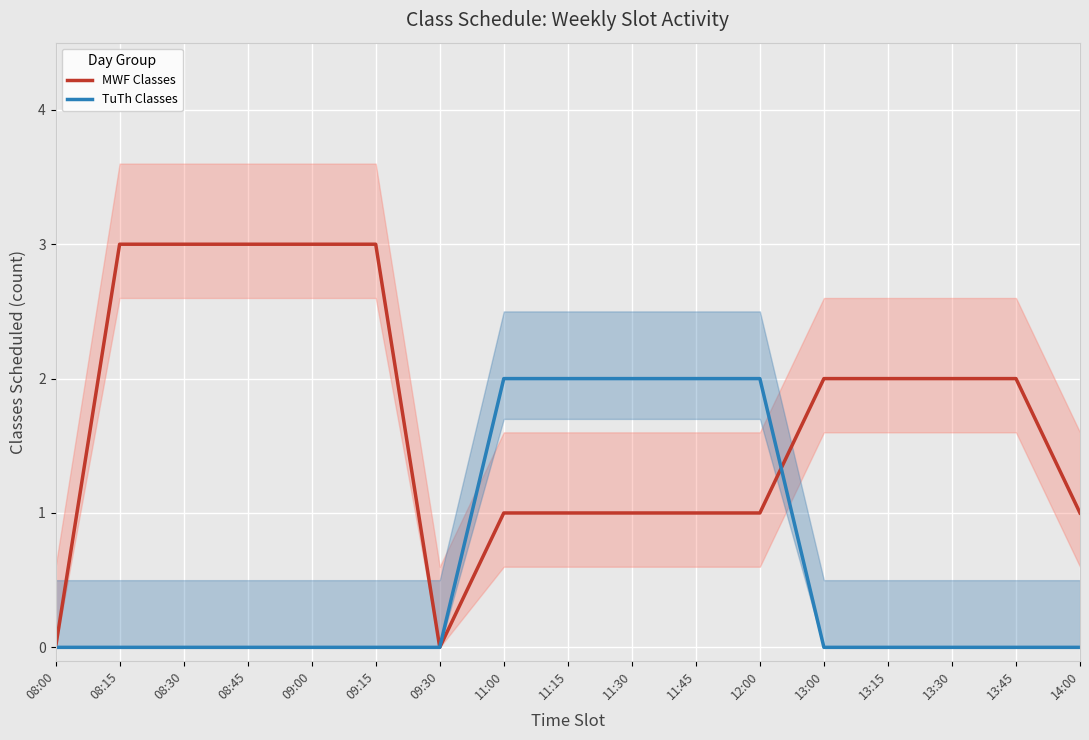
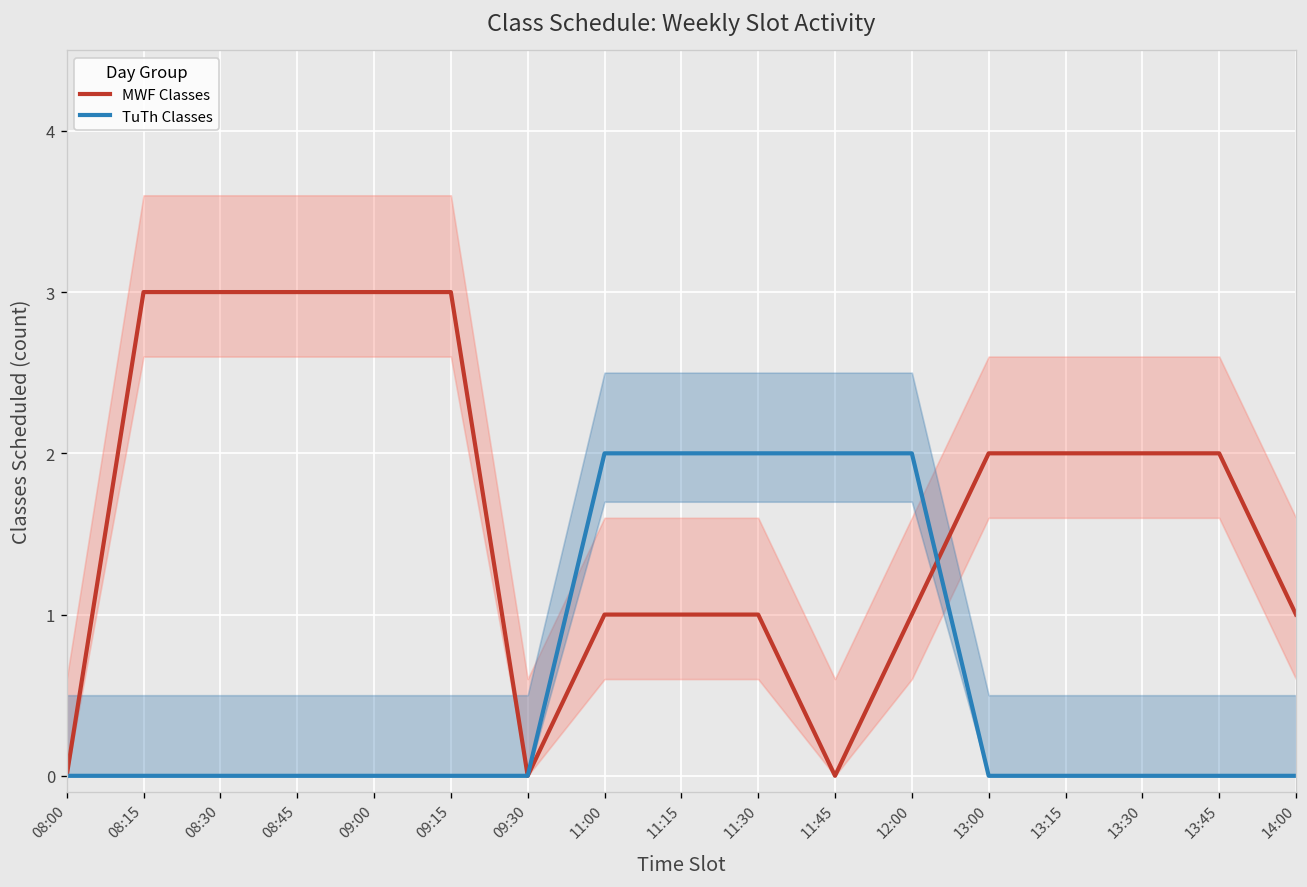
  {
    "MWF Classes": {
      "08:15": 3,
      "08:30": 3,
      "08:45": 3,
      "09:00": 3,
      "09:15": 3,
      "11:00": 1,
      "11:15": 1,
      "11:30": 1,
-     "11:45": 1,
+     "11:45": 0,
      "12:00": 1,
      "13:00": 2,
      "13:15": 2,
      "13:30": 2,
      "13:45": 2,
      "14:00": 1
    }
  }
